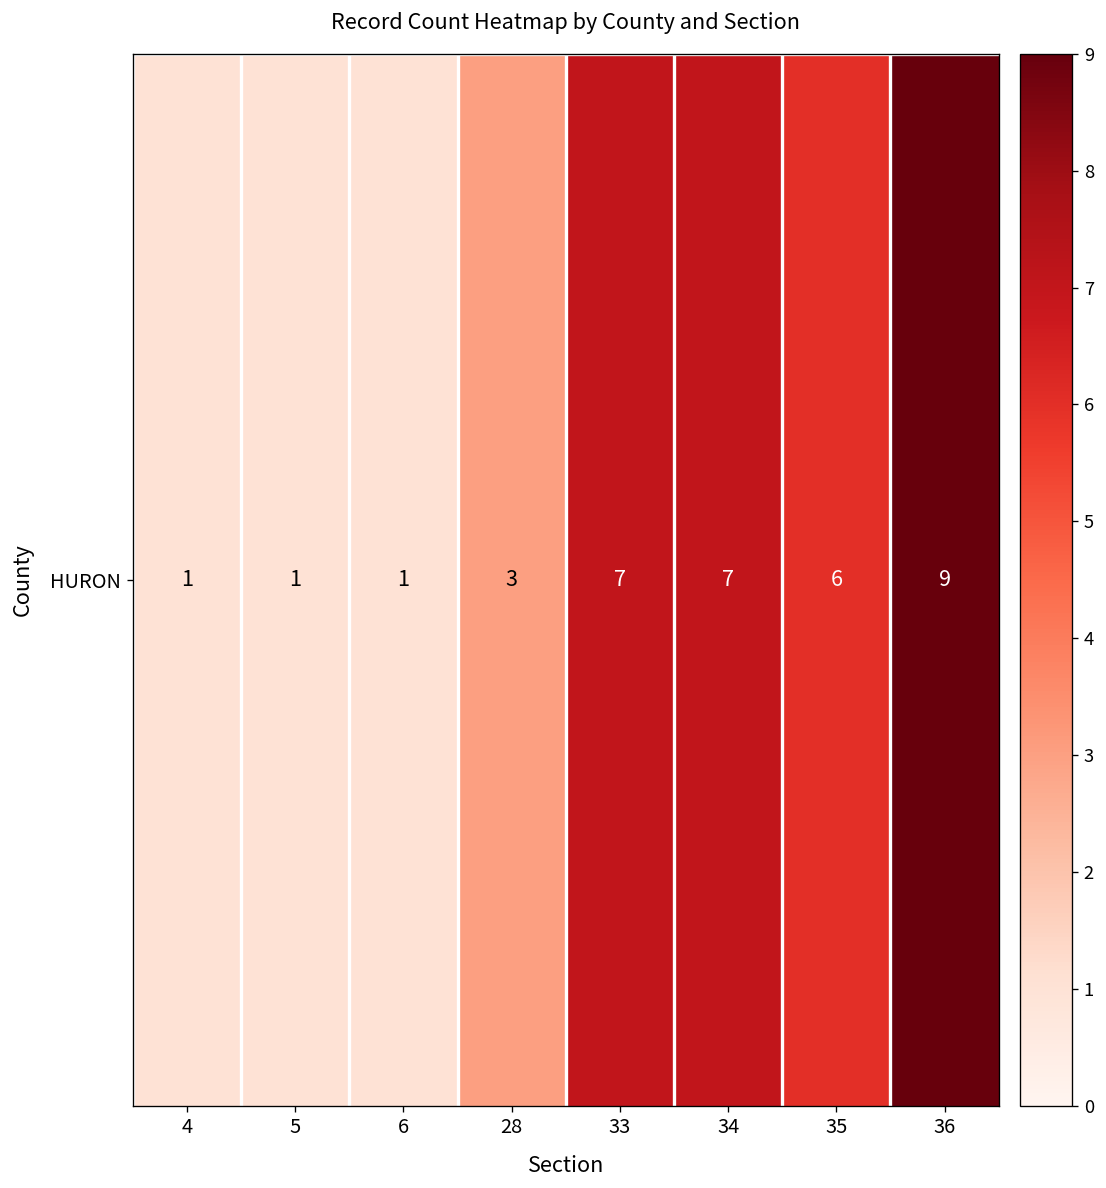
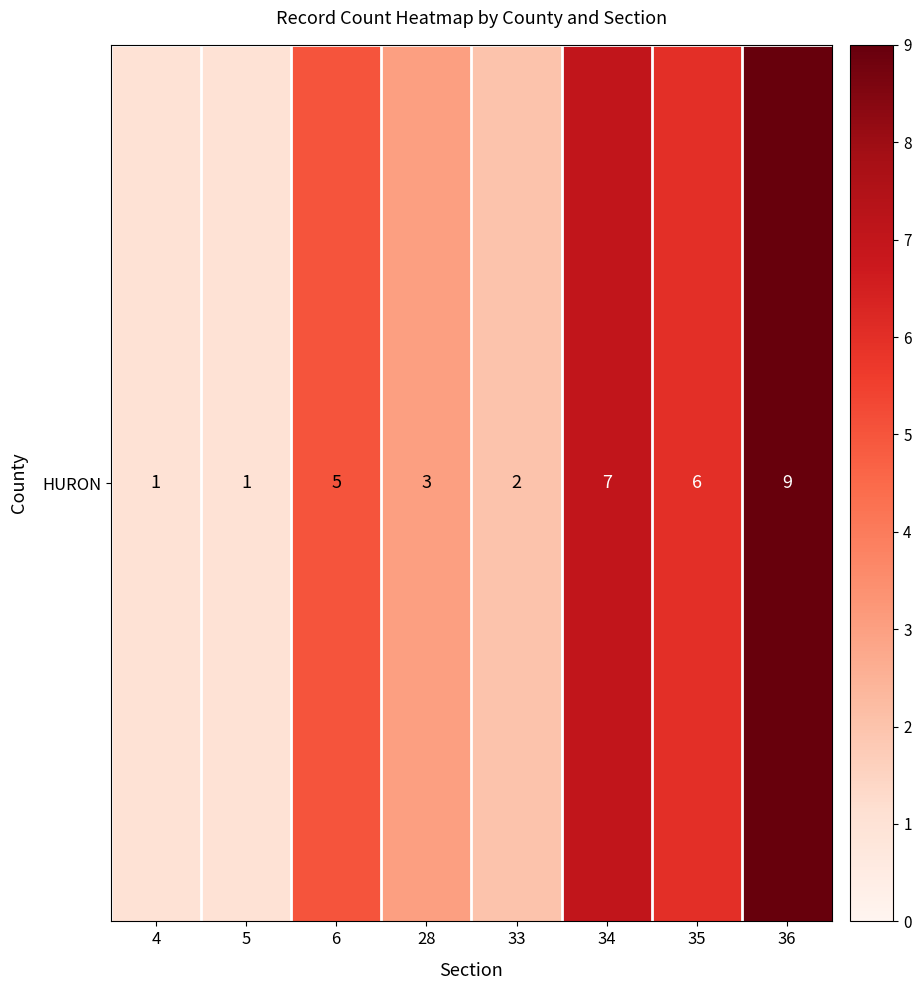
  {
    "HURON": {
      "4": 1,
      "5": 1,
-     "6": 1,
+     "6": 5,
      "28": 3,
-     "33": 7,
+     "33": 2,
      "34": 7,
      "35": 6,
      "36": 9
    }
  }
